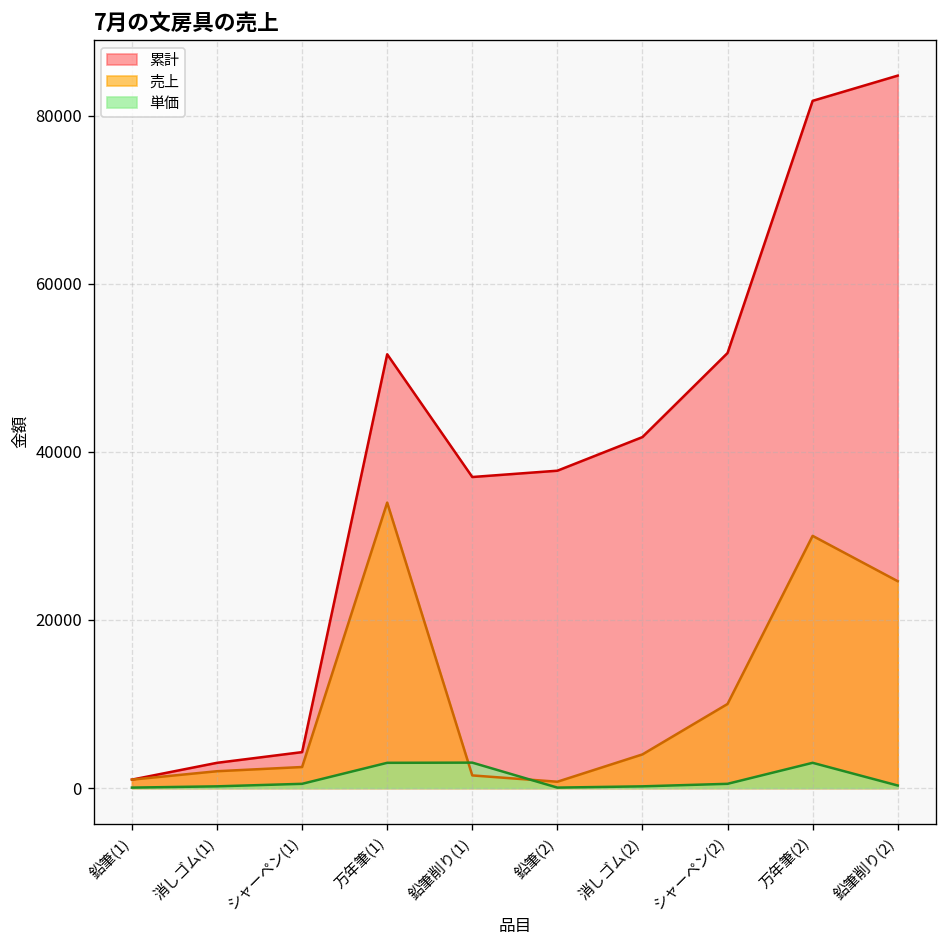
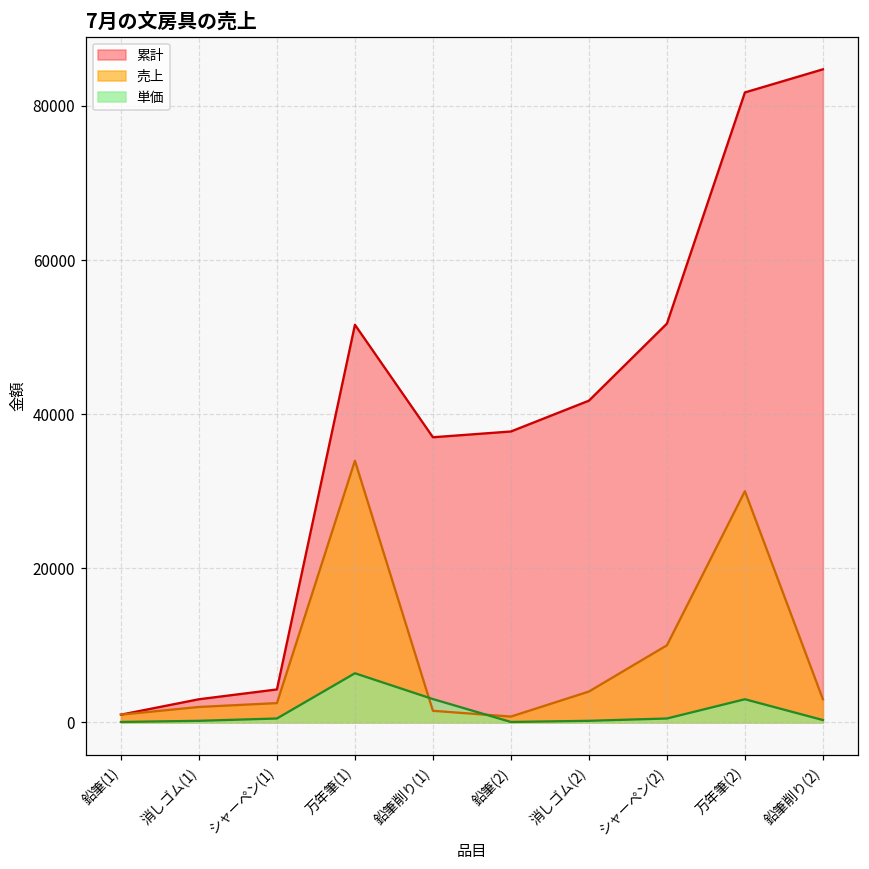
  {
    "累計": {
      "消しゴム(1)": 3000,
      "シャーペン(1)": 4000,
      "万年筆(1)": 52000,
      "鉛筆削り(1)": 37000,
      "鉛筆(2)": 38000,
      "消しゴム(2)": 42000,
      "シャーペン(2)": 52000,
      "万年筆(2)": 82000,
      "鉛筆削り(2)": 85000
    },
    "売上": {
      "消しゴム(1)": 2000,
      "シャーペン(1)": 3000,
      "万年筆(1)": 34000,
      "鉛筆削り(1)": 2000,
      "鉛筆(2)": 1000,
      "消しゴム(2)": 4000,
      "シャーペン(2)": 10000,
      "万年筆(2)": 30000,
-     "鉛筆削り(2)": 25000
+     "鉛筆削り(2)": 3000
    },
    "単価": {
      "鉛筆(1)": 0,
      "消しゴム(1)": 0,
      "シャーペン(1)": 1000,
-     "万年筆(1)": 3000,
+     "万年筆(1)": 6000,
      "鉛筆削り(1)": 3000,
      "鉛筆(2)": 0,
      "消しゴム(2)": 0,
      "シャーペン(2)": 1000,
      "万年筆(2)": 3000,
      "鉛筆削り(2)": 0
    }
  }
